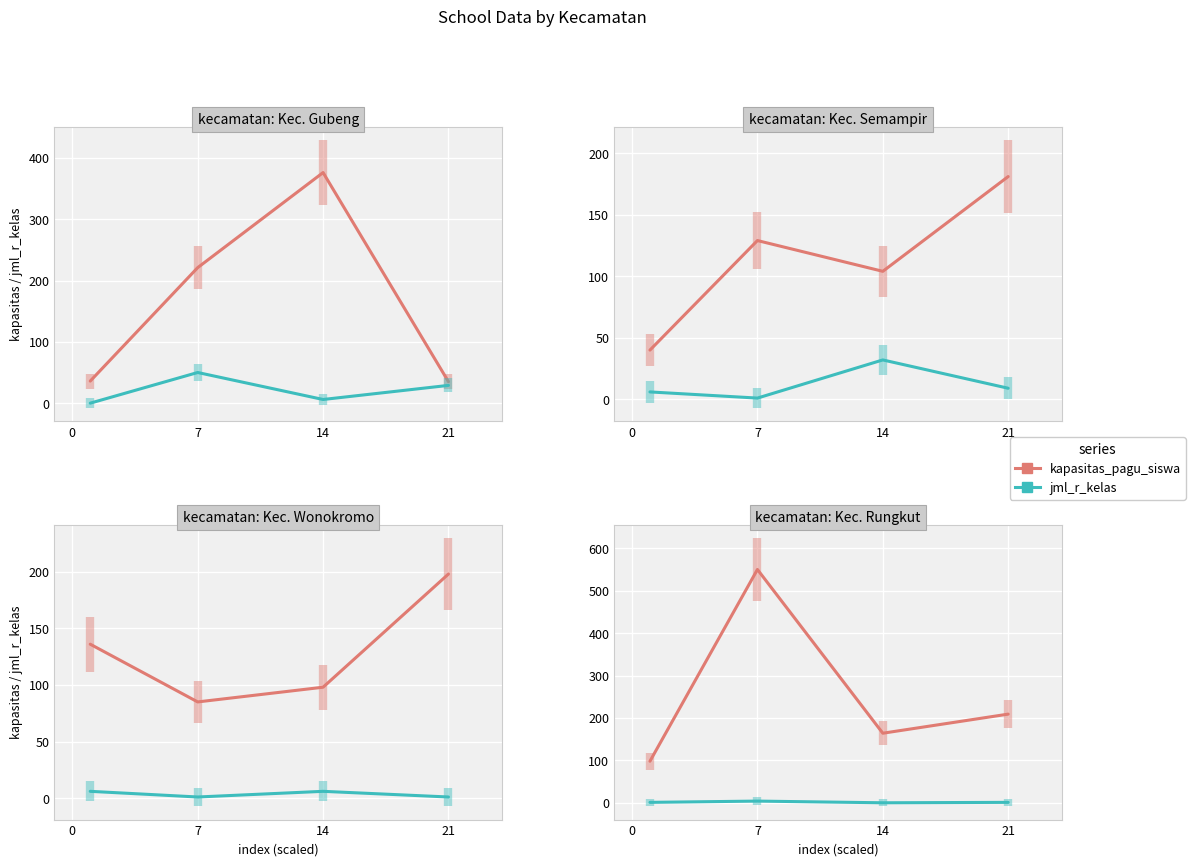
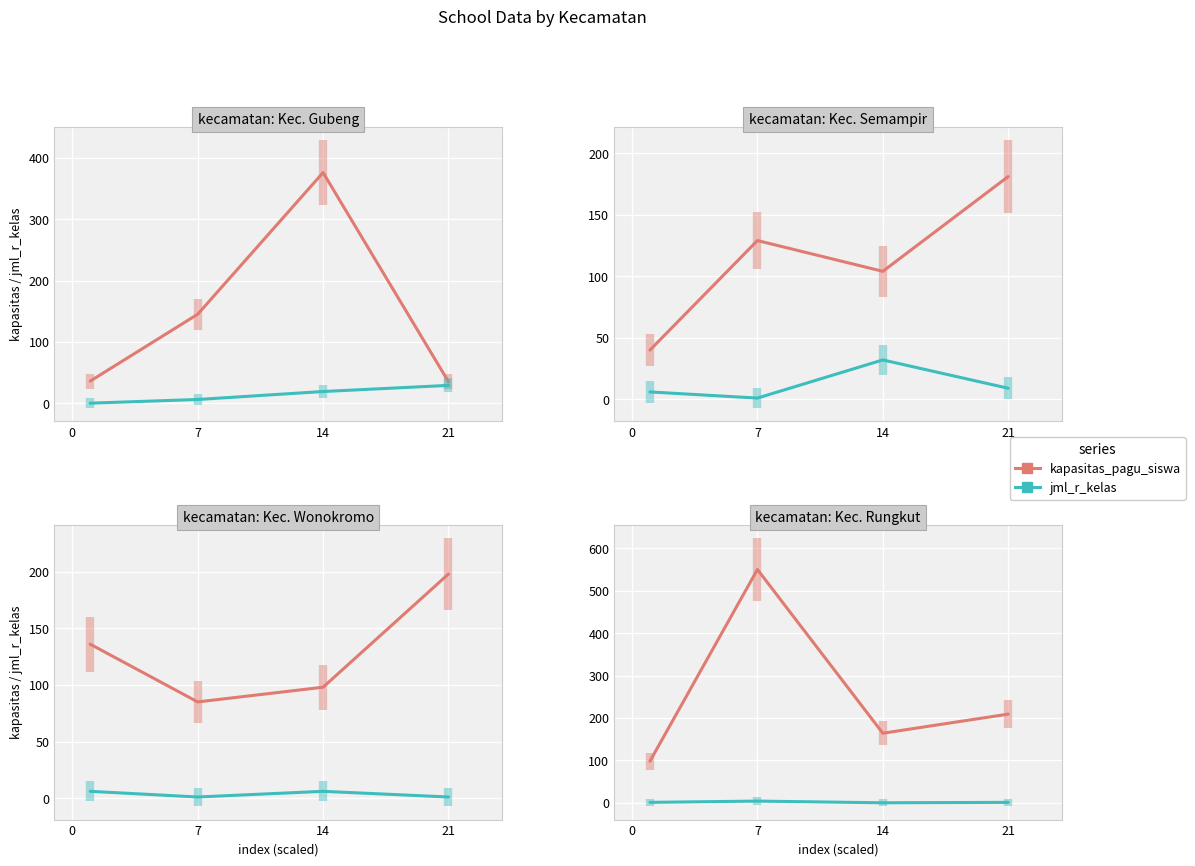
  {
    "kecamatan: Kec. Gubeng": {
      "kapasitas_pagu_siswa": {
-       "7": 220,
+       "7": 150,
        "14": 380,
        "21": 40
      },
      "jml_r_kelas": {
-       "7": 50,
-       "14": 10,
+       "7": 10,
+       "14": 20,
        "21": 30
      }
    },
    "kecamatan: Kec. Semampir": {
      "kapasitas_pagu_siswa": {
        "7": 129,
        "14": 104,
        "21": 181
      },
      "jml_r_kelas": {
        "7": 1,
        "14": 32,
        "21": 9
      }
    },
    "kecamatan: Kec. Wonokromo": {
      "kapasitas_pagu_siswa": {
        "7": 85,
        "14": 98,
        "21": 198
      },
      "jml_r_kelas": {
        "7": 1,
        "14": 6,
        "21": 1
      }
    },
    "kecamatan: Kec. Rungkut": {
      "kapasitas_pagu_siswa": {
        "7": 550,
        "14": 160,
        "21": 210
      },
      "jml_r_kelas": {
        "7": 0,
        "14": 0,
        "21": 0
      }
    }
  }
